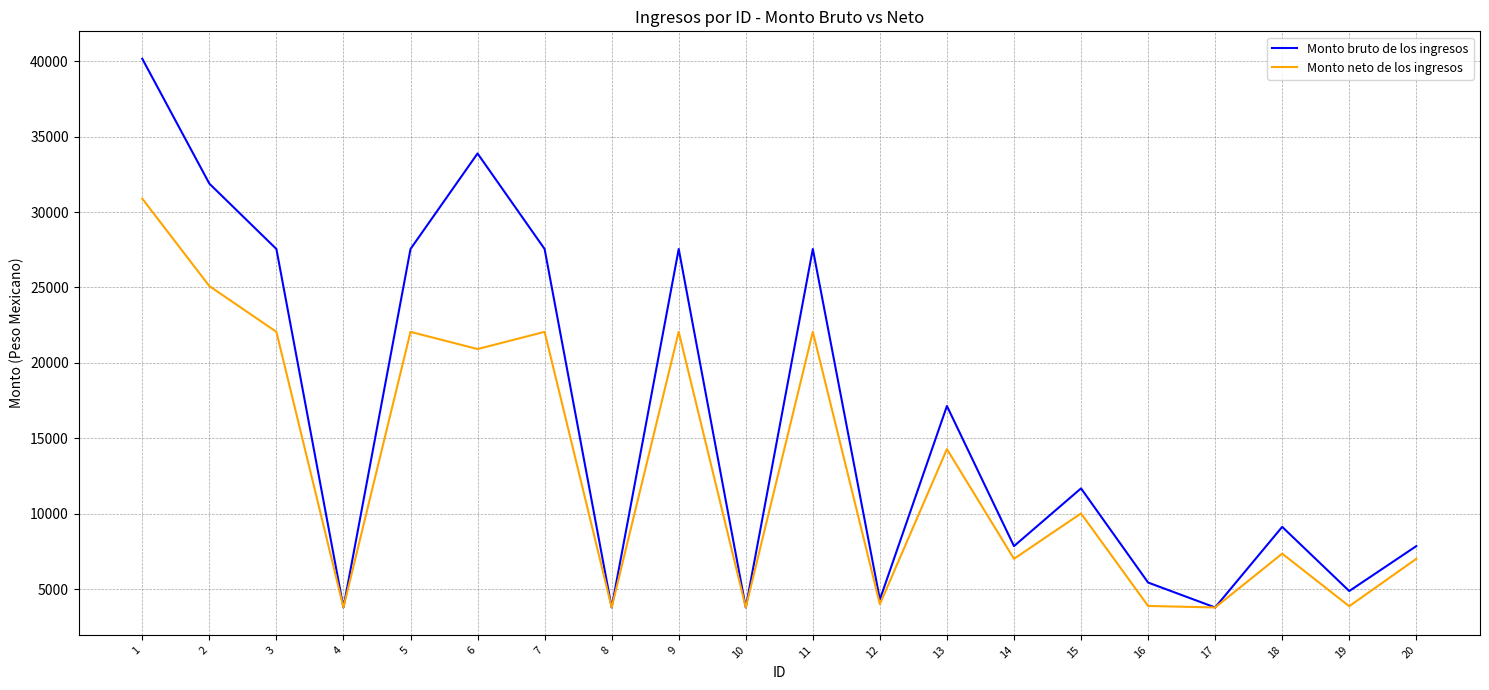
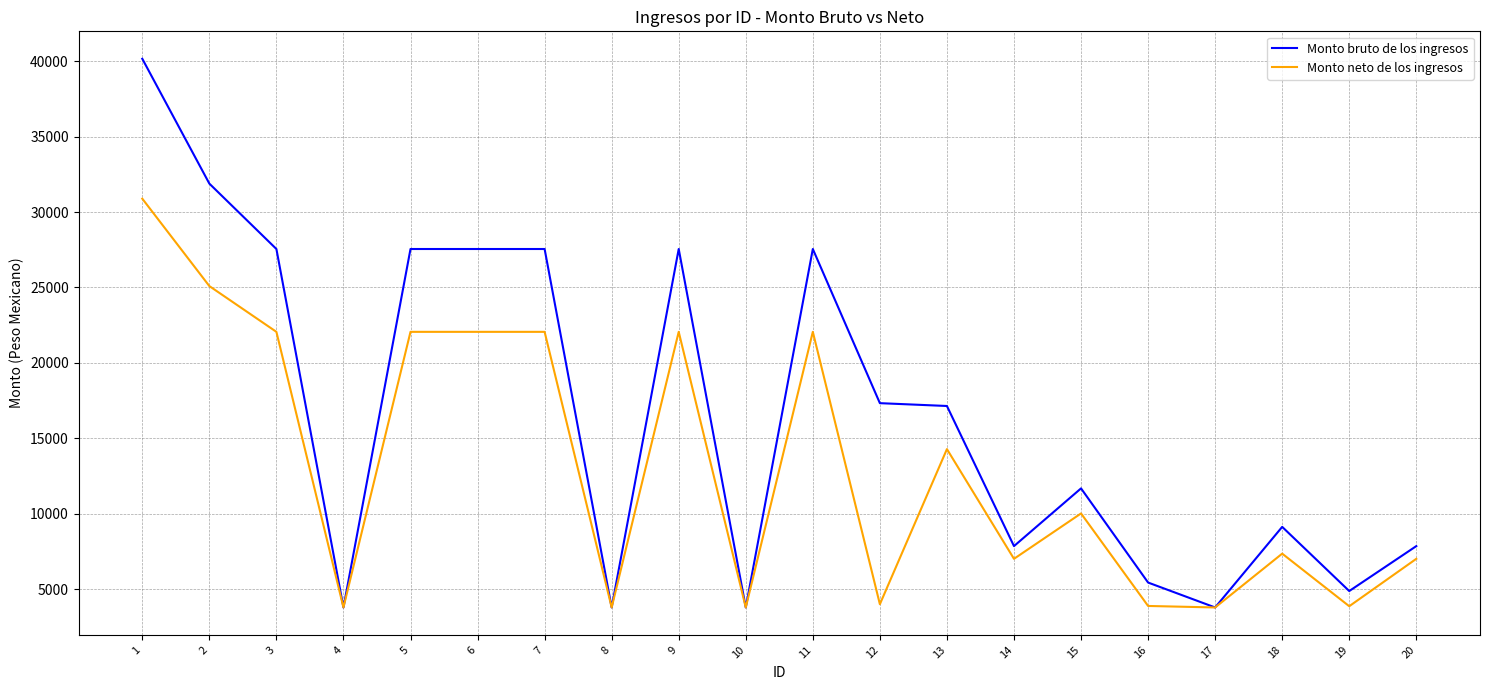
  {
    "Monto bruto de los ingresos": {
      "1": 40200,
      "2": 31900,
      "3": 27500,
      "5": 27500,
-     "6": 33900,
+     "6": 27500,
      "7": 27500,
      "9": 27500,
      "11": 27500,
-     "12": 4300,
+     "12": 17300,
      "13": 17100,
      "14": 7900,
      "15": 11700,
      "16": 5400,
      "18": 9100,
      "19": 4900,
      "20": 7900
    },
    "Monto neto de los ingresos": {
      "1": 30900,
      "2": 25100,
      "3": 22100,
      "5": 22100,
-     "6": 20900,
+     "6": 22100,
      "7": 22100,
      "9": 22100,
      "11": 22100,
      "12": 4000,
      "13": 14300,
      "14": 7000,
      "15": 10000,
      "16": 3900,
      "18": 7400,
      "19": 3900,
      "20": 7000
    }
  }
